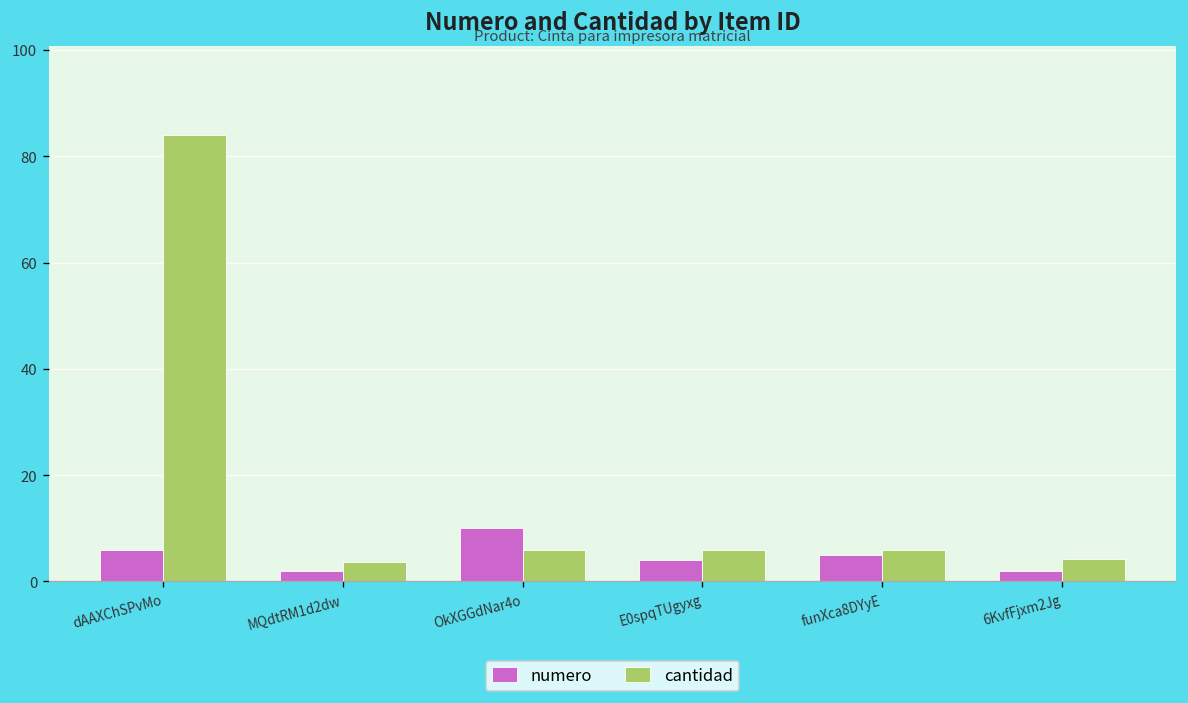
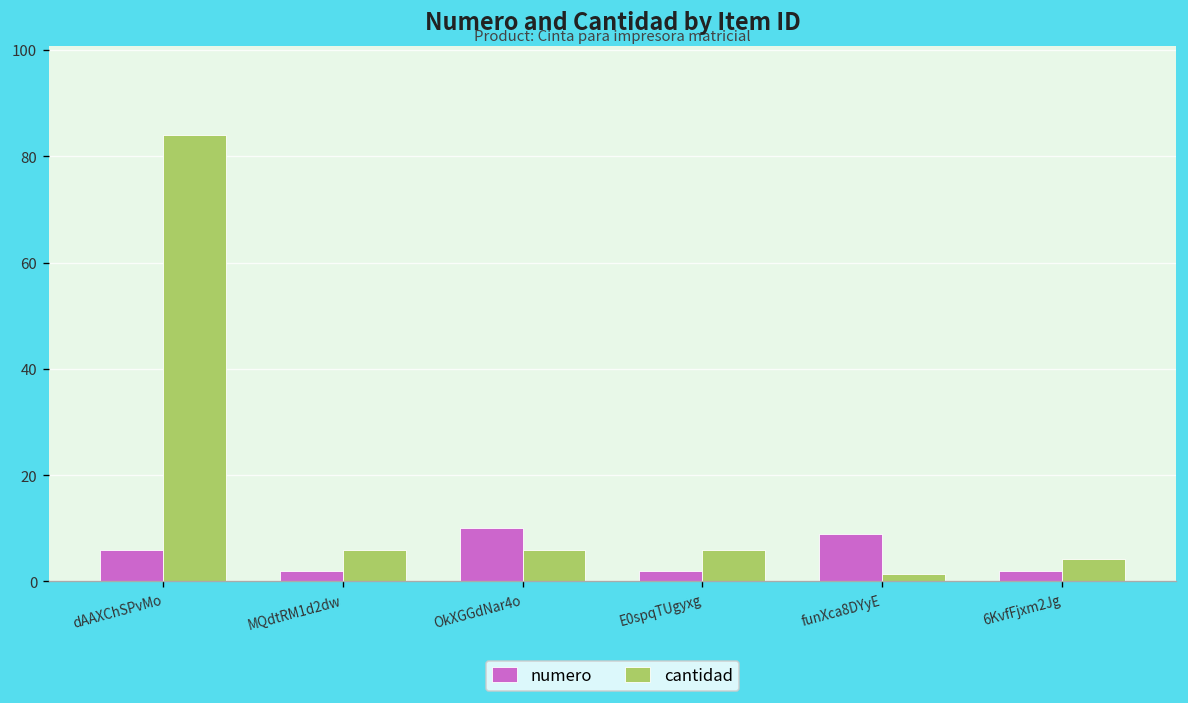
  {
    "numero": {
      "dAAXChSPvMo": 6,
      "MQdtRM1d2dw": 2,
      "OkXGGdNar4o": 10,
-     "E0spqTUgyxg": 4,
-     "funXca8DYyE": 5,
+     "E0spqTUgyxg": 2,
+     "funXca8DYyE": 9,
      "6KvfFjxm2Jg": 2
    },
    "cantidad": {
      "dAAXChSPvMo": 84,
-     "MQdtRM1d2dw": 4,
+     "MQdtRM1d2dw": 6,
      "OkXGGdNar4o": 6,
      "E0spqTUgyxg": 6,
-     "funXca8DYyE": 6,
+     "funXca8DYyE": 1,
      "6KvfFjxm2Jg": 4
    }
  }
